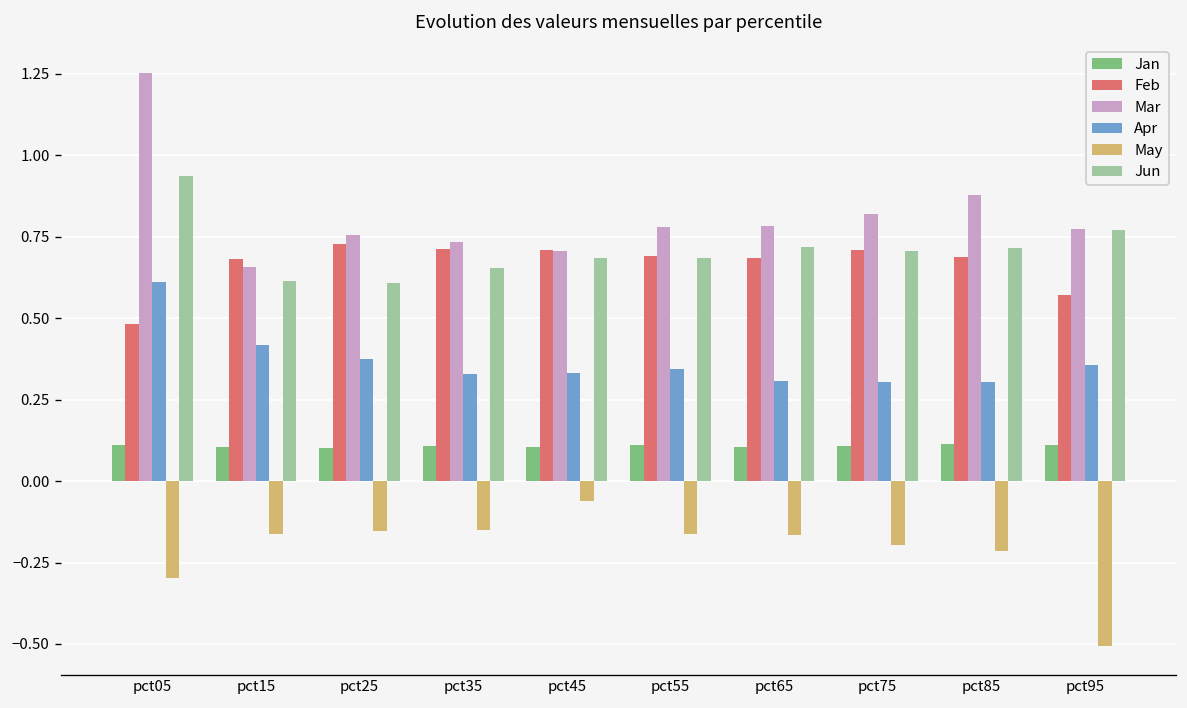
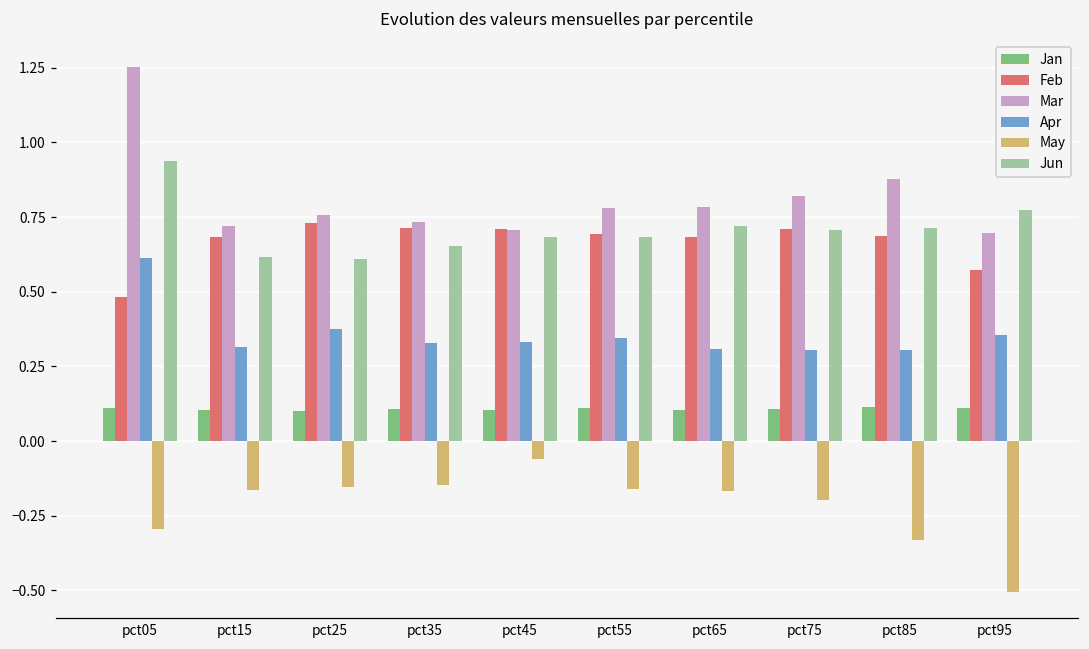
  {
    "Feb": {
      "pct05": 0.48,
      "pct15": 0.68,
      "pct25": 0.73,
      "pct35": 0.71,
      "pct45": 0.71,
      "pct55": 0.69,
      "pct65": 0.68,
      "pct75": 0.71,
      "pct85": 0.69,
      "pct95": 0.57
    },
    "Mar": {
      "pct05": 1.25,
-     "pct15": 0.66,
+     "pct15": 0.72,
      "pct25": 0.76,
      "pct35": 0.73,
      "pct45": 0.71,
      "pct55": 0.78,
      "pct65": 0.78,
      "pct75": 0.82,
      "pct85": 0.88,
-     "pct95": 0.77
+     "pct95": 0.70
    },
    "Apr": {
      "pct05": 0.61,
-     "pct15": 0.42,
+     "pct15": 0.31,
      "pct25": 0.38,
      "pct35": 0.33,
      "pct45": 0.33,
      "pct55": 0.35,
      "pct65": 0.31,
      "pct75": 0.31,
      "pct85": 0.30,
      "pct95": 0.36
    },
    "May": {
      "pct05": -0.30,
      "pct15": -0.16,
      "pct25": -0.15,
      "pct35": -0.15,
      "pct45": -0.06,
      "pct55": -0.16,
      "pct65": -0.17,
      "pct75": -0.20,
-     "pct85": -0.21,
+     "pct85": -0.33,
      "pct95": -0.51
    }
  }
